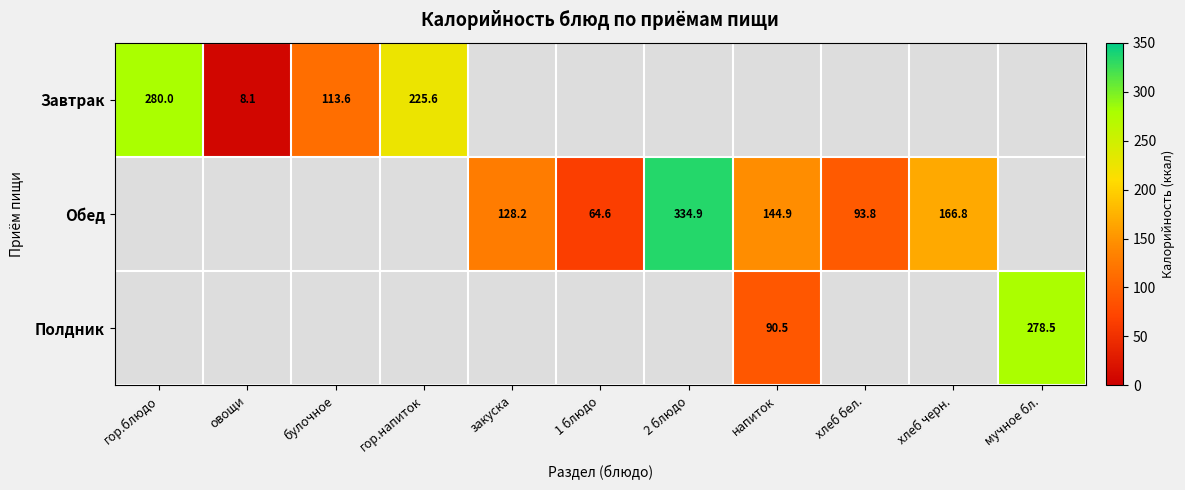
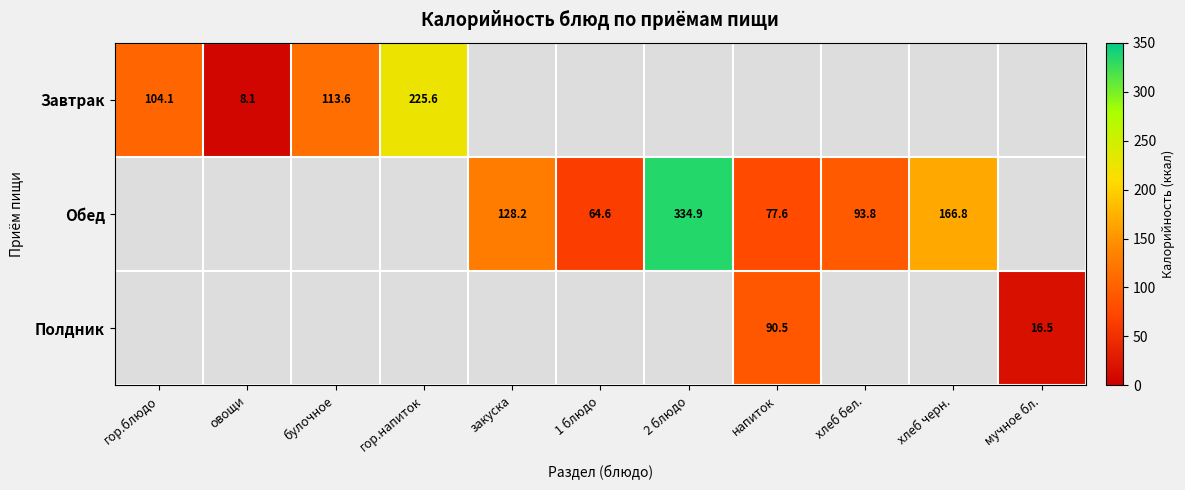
  {
    "Завтрак": {
-     "гор.блюдо": 280.0,
+     "гор.блюдо": 104.1,
      "овощи": 8.1,
      "булочное": 113.6,
      "гор.напиток": 225.6
    },
    "Обед": {
      "закуска": 128.2,
      "1 блюдо": 64.6,
      "2 блюдо": 334.9,
-     "напиток": 144.9,
+     "напиток": 77.6,
      "хлеб бел.": 93.8,
      "хлеб черн.": 166.8
    },
    "Полдник": {
      "напиток": 90.5,
-     "мучное бл.": 278.5
+     "мучное бл.": 16.5
    }
  }
